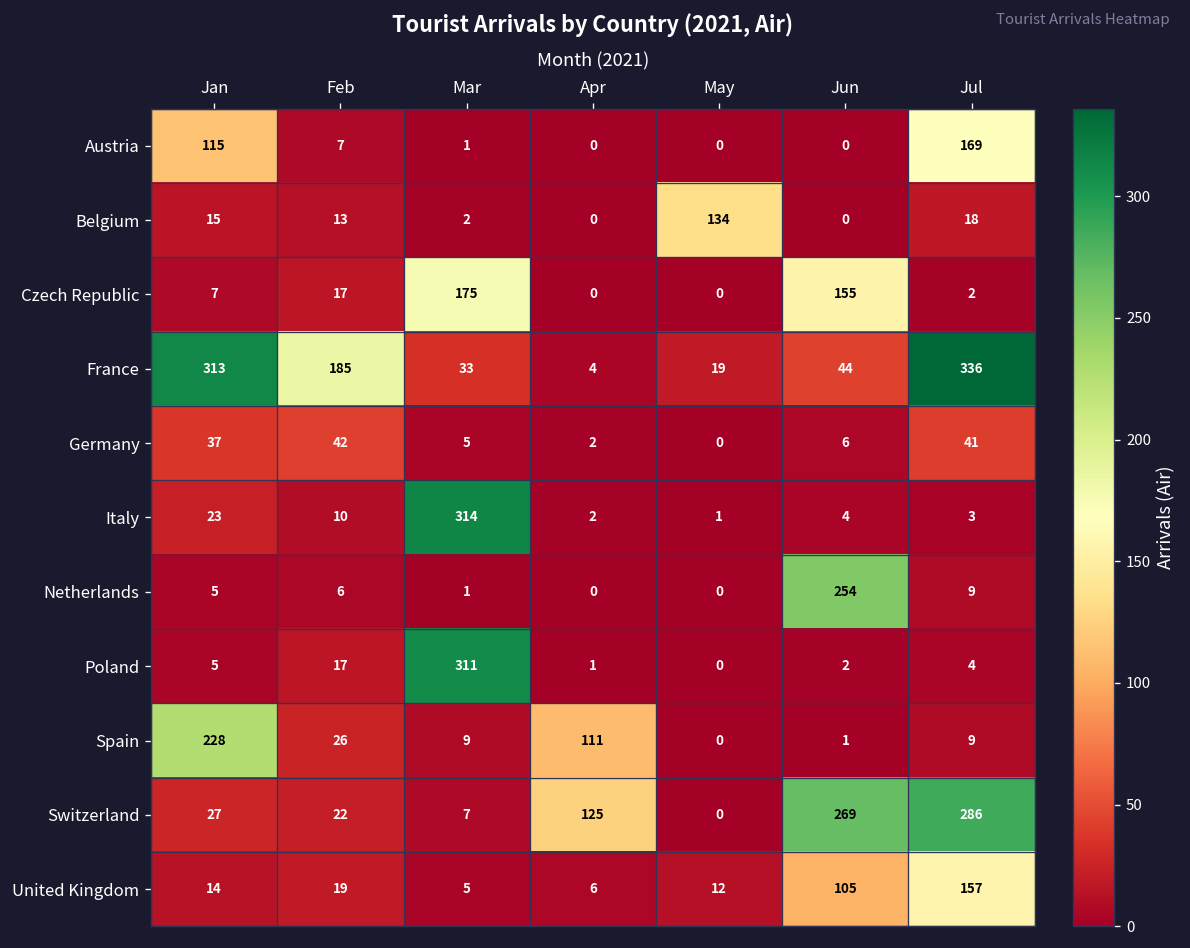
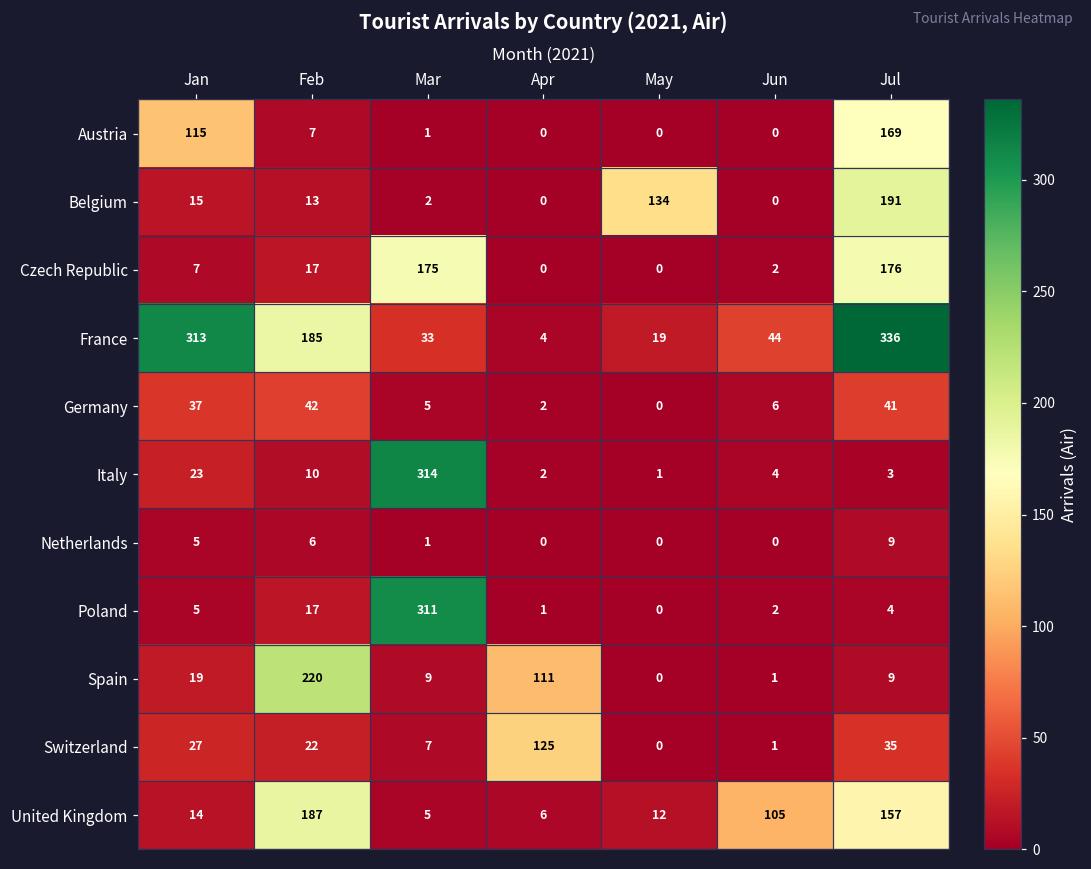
  {
    "Austria": {
      "Jan": 115,
      "Feb": 7,
      "Mar": 1,
      "Apr": 0,
      "May": 0,
      "Jun": 0,
      "Jul": 169
    },
    "Belgium": {
      "Jan": 15,
      "Feb": 13,
      "Mar": 2,
      "Apr": 0,
      "May": 134,
      "Jun": 0,
-     "Jul": 18
+     "Jul": 191
    },
    "Czech Republic": {
      "Jan": 7,
      "Feb": 17,
      "Mar": 175,
      "Apr": 0,
      "May": 0,
-     "Jun": 155,
-     "Jul": 2
+     "Jun": 2,
+     "Jul": 176
    },
    "France": {
      "Jan": 313,
      "Feb": 185,
      "Mar": 33,
      "Apr": 4,
      "May": 19,
      "Jun": 44,
      "Jul": 336
    },
    "Germany": {
      "Jan": 37,
      "Feb": 42,
      "Mar": 5,
      "Apr": 2,
      "May": 0,
      "Jun": 6,
      "Jul": 41
    },
    "Italy": {
      "Jan": 23,
      "Feb": 10,
      "Mar": 314,
      "Apr": 2,
      "May": 1,
      "Jun": 4,
      "Jul": 3
    },
    "Netherlands": {
      "Jan": 5,
      "Feb": 6,
      "Mar": 1,
      "Apr": 0,
      "May": 0,
-     "Jun": 254,
+     "Jun": 0,
      "Jul": 9
    },
    "Poland": {
      "Jan": 5,
      "Feb": 17,
      "Mar": 311,
      "Apr": 1,
      "May": 0,
      "Jun": 2,
      "Jul": 4
    },
    "Spain": {
-     "Jan": 228,
-     "Feb": 26,
+     "Jan": 19,
+     "Feb": 220,
      "Mar": 9,
      "Apr": 111,
      "May": 0,
      "Jun": 1,
      "Jul": 9
    },
    "Switzerland": {
      "Jan": 27,
      "Feb": 22,
      "Mar": 7,
      "Apr": 125,
      "May": 0,
-     "Jun": 269,
-     "Jul": 286
+     "Jun": 1,
+     "Jul": 35
    },
    "United Kingdom": {
      "Jan": 14,
-     "Feb": 19,
+     "Feb": 187,
      "Mar": 5,
      "Apr": 6,
      "May": 12,
      "Jun": 105,
      "Jul": 157
    }
  }
